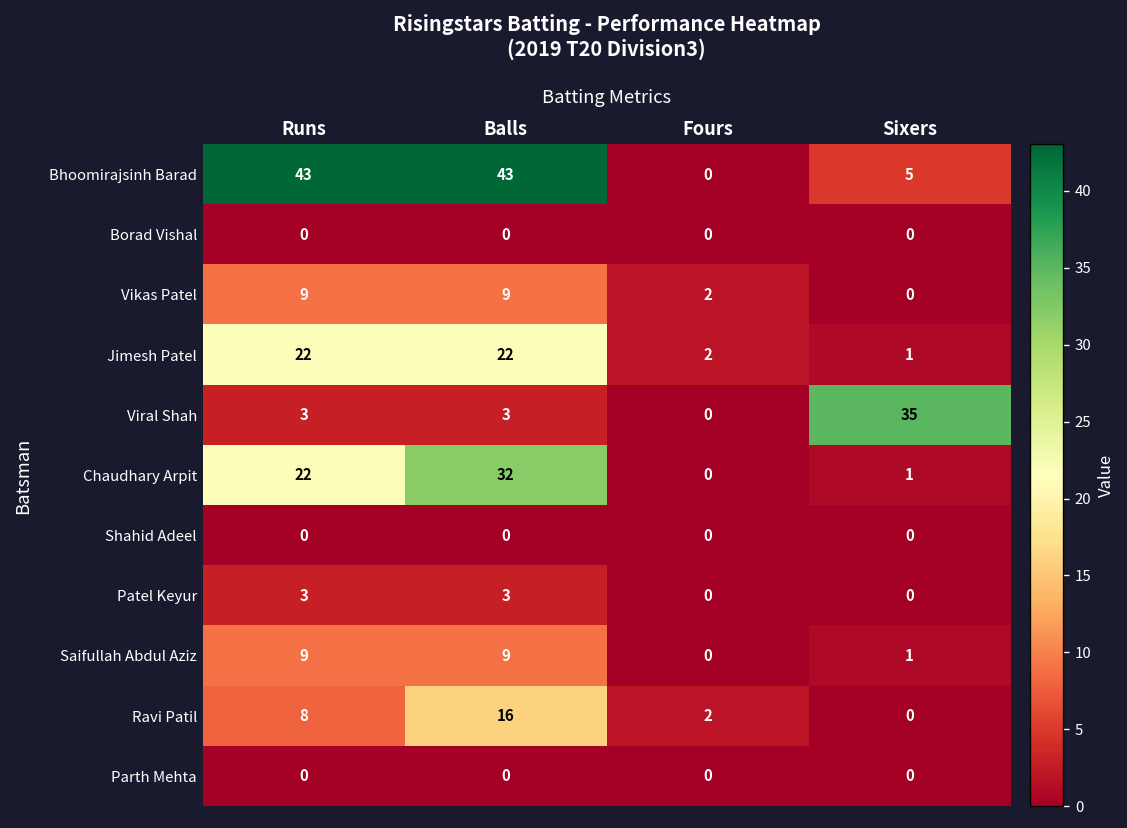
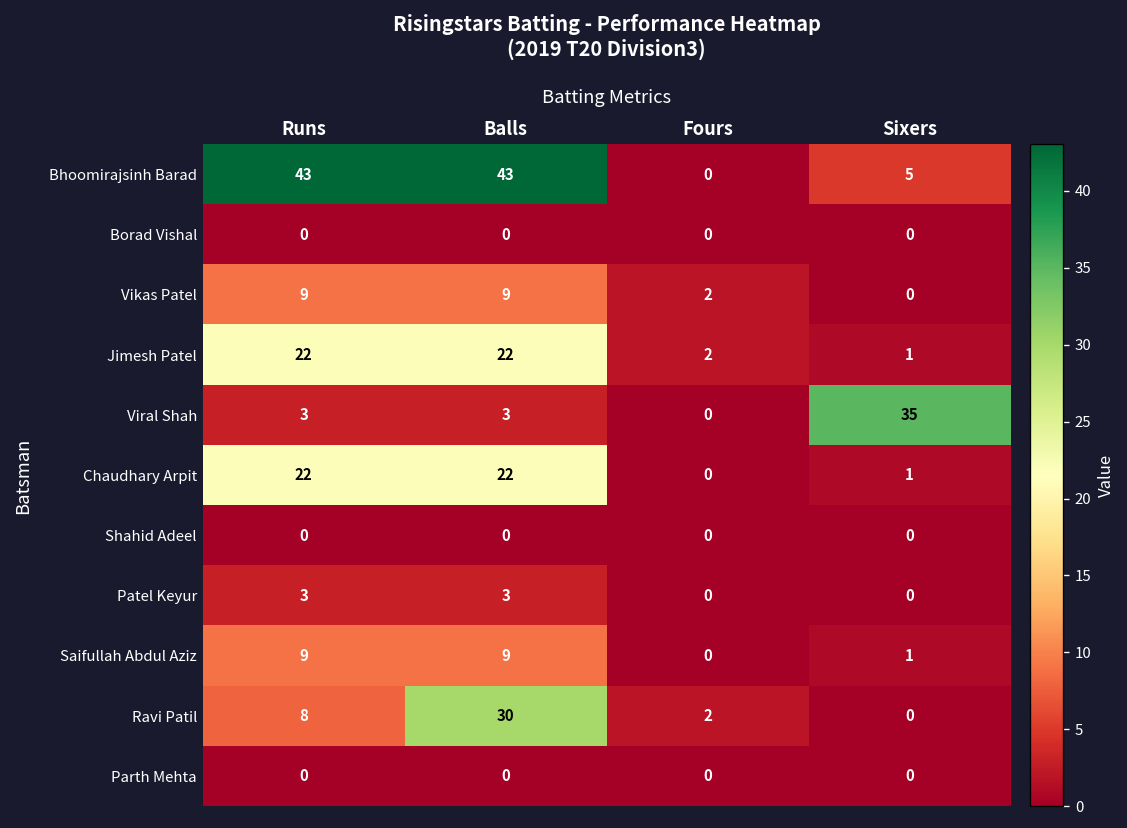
  {
    "Bhoomirajsinh Barad": {
      "Runs": 43,
      "Balls": 43,
      "Fours": 0,
      "Sixers": 5
    },
    "Borad Vishal": {
      "Runs": 0,
      "Balls": 0,
      "Fours": 0,
      "Sixers": 0
    },
    "Vikas Patel": {
      "Runs": 9,
      "Balls": 9,
      "Fours": 2,
      "Sixers": 0
    },
    "Jimesh Patel": {
      "Runs": 22,
      "Balls": 22,
      "Fours": 2,
      "Sixers": 1
    },
    "Viral Shah": {
      "Runs": 3,
      "Balls": 3,
      "Fours": 0,
      "Sixers": 35
    },
    "Chaudhary Arpit": {
      "Runs": 22,
-     "Balls": 32,
+     "Balls": 22,
      "Fours": 0,
      "Sixers": 1
    },
    "Shahid Adeel": {
      "Runs": 0,
      "Balls": 0,
      "Fours": 0,
      "Sixers": 0
    },
    "Patel Keyur": {
      "Runs": 3,
      "Balls": 3,
      "Fours": 0,
      "Sixers": 0
    },
    "Saifullah Abdul Aziz": {
      "Runs": 9,
      "Balls": 9,
      "Fours": 0,
      "Sixers": 1
    },
    "Ravi Patil": {
      "Runs": 8,
-     "Balls": 16,
+     "Balls": 30,
      "Fours": 2,
      "Sixers": 0
    },
    "Parth Mehta": {
      "Runs": 0,
      "Balls": 0,
      "Fours": 0,
      "Sixers": 0
    }
  }
